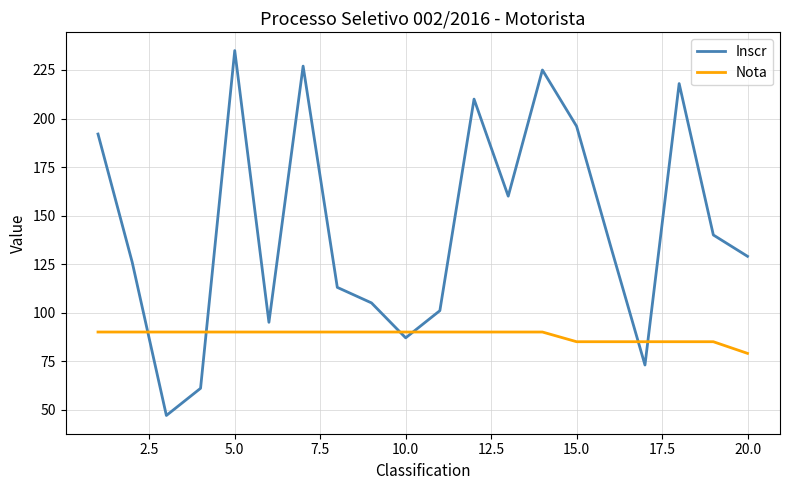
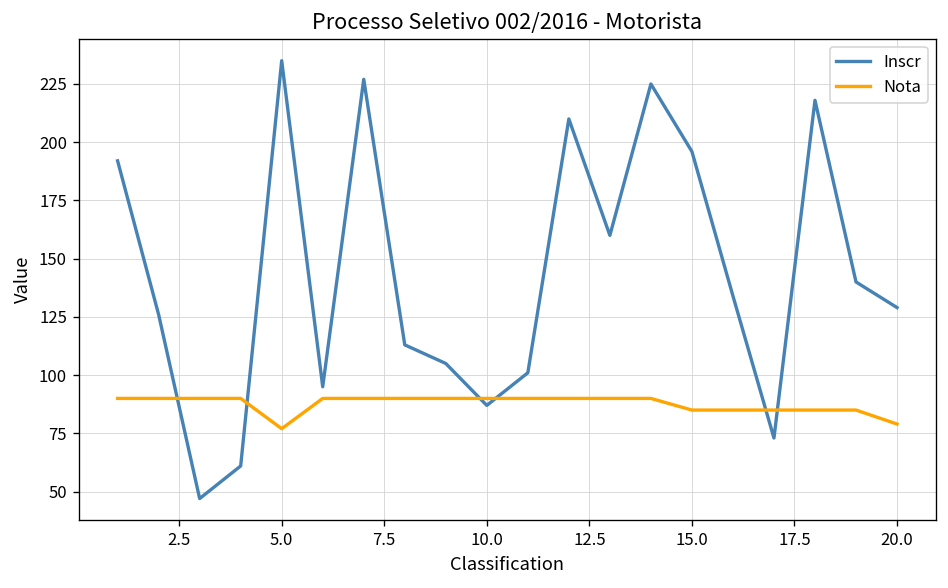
  {
    "Inscr": {
      "5.0": 235,
      "10.0": 87,
      "15.0": 196,
      "20.0": 129
    },
    "Nota": {
-     "5.0": 90,
+     "5.0": 77,
      "10.0": 90,
      "15.0": 85,
      "20.0": 79
    }
  }
